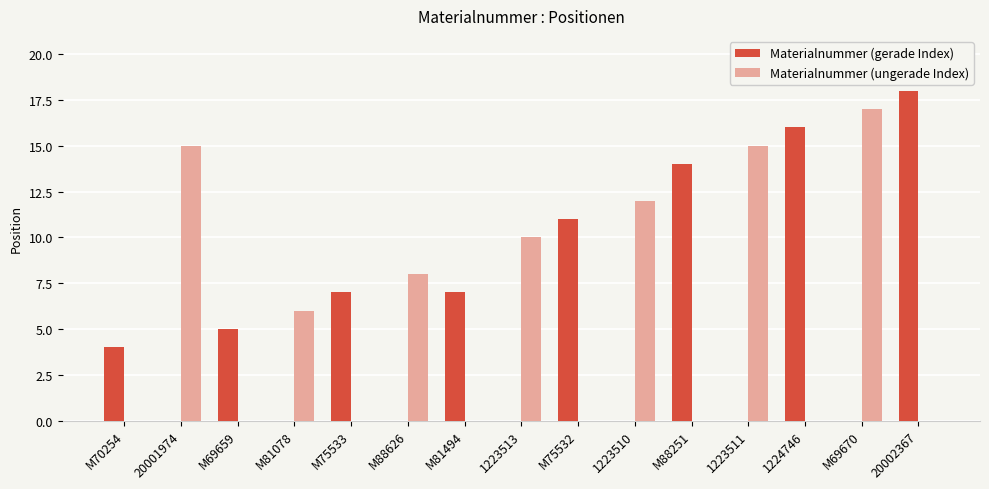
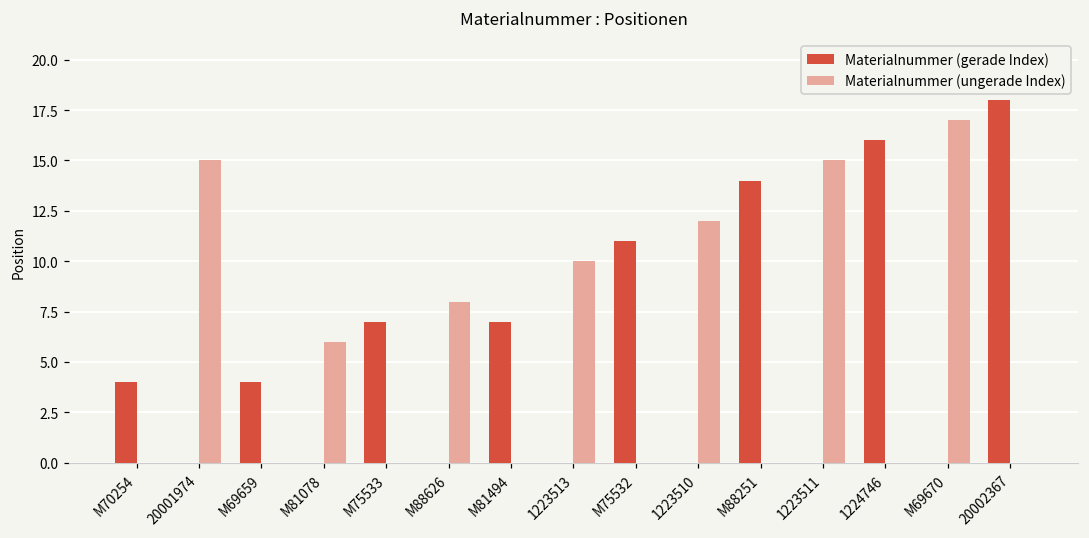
  {
    "Materialnummer (gerade Index)": {
      "M70254": 4,
      "20001974": 0,
-     "M69659": 5,
+     "M69659": 4,
      "M81078": 0,
      "M75533": 7,
      "M88626": 0,
      "M81494": 7,
      "1223513": 0,
      "M75532": 11,
      "1223510": 0,
      "M88251": 14,
      "1223511": 0,
      "1224746": 16,
      "M69670": 0,
      "20002367": 18
    },
    "Materialnummer (ungerade Index)": {
      "M70254": 0,
      "20001974": 15,
      "M69659": 0,
      "M81078": 6,
      "M75533": 0,
      "M88626": 8,
      "M81494": 0,
      "1223513": 10,
      "M75532": 0,
      "1223510": 12,
      "M88251": 0,
      "1223511": 15,
      "1224746": 0,
      "M69670": 17,
      "20002367": 0
    }
  }
